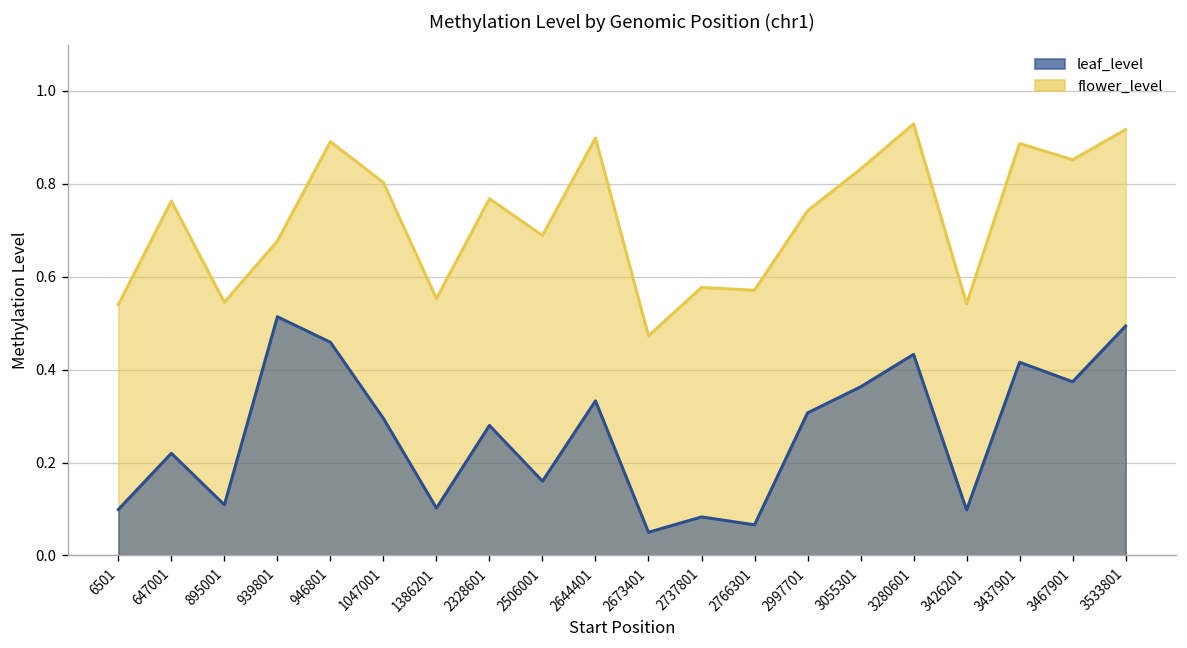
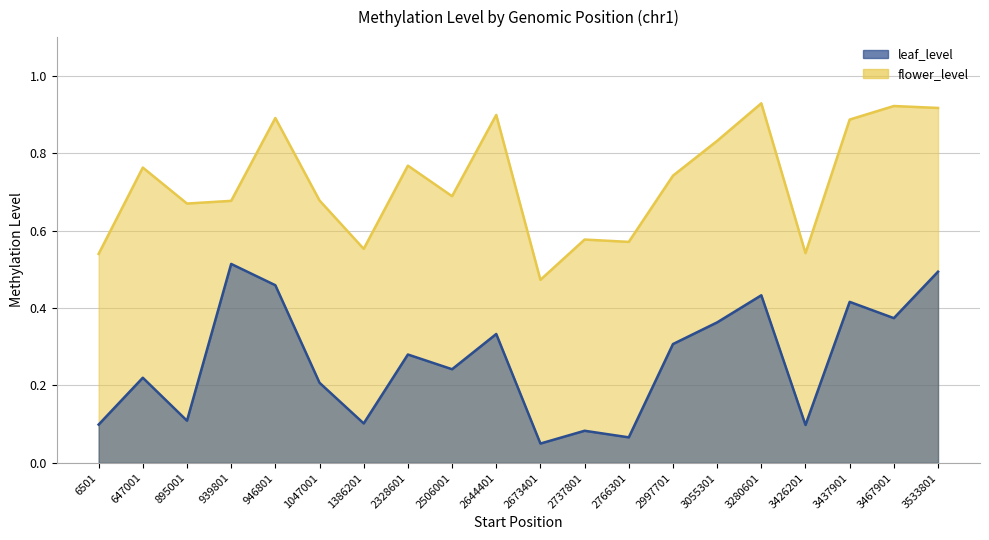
  {
    "flower_level": {
      "6501": 0.54,
      "647001": 0.76,
-     "895001": 0.55,
+     "895001": 0.67,
      "939801": 0.68,
      "946801": 0.89,
-     "1047001": 0.80,
+     "1047001": 0.68,
      "1386201": 0.55,
      "2328601": 0.77,
      "2506001": 0.69,
      "2644401": 0.90,
      "2673401": 0.47,
      "2737801": 0.58,
      "2766301": 0.57,
      "2997701": 0.74,
      "3055301": 0.83,
      "3280601": 0.93,
      "3426201": 0.54,
      "3437901": 0.89,
-     "3467901": 0.85,
+     "3467901": 0.92,
      "3533801": 0.92
    },
    "leaf_level": {
      "6501": 0.10,
      "647001": 0.22,
      "895001": 0.11,
      "939801": 0.51,
      "946801": 0.46,
-     "1047001": 0.30,
+     "1047001": 0.21,
      "1386201": 0.10,
      "2328601": 0.28,
-     "2506001": 0.16,
+     "2506001": 0.24,
      "2644401": 0.33,
      "2673401": 0.05,
      "2737801": 0.08,
      "2766301": 0.07,
      "2997701": 0.31,
      "3055301": 0.36,
      "3280601": 0.43,
      "3426201": 0.10,
      "3437901": 0.42,
      "3467901": 0.37,
      "3533801": 0.49
    }
  }
